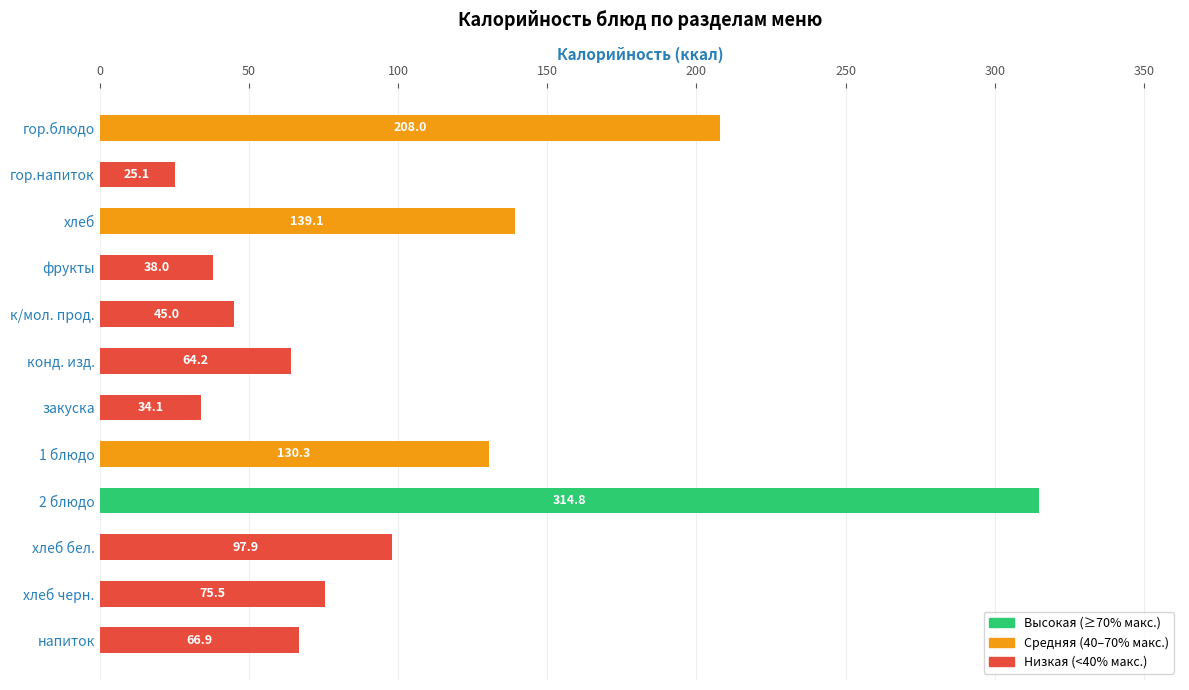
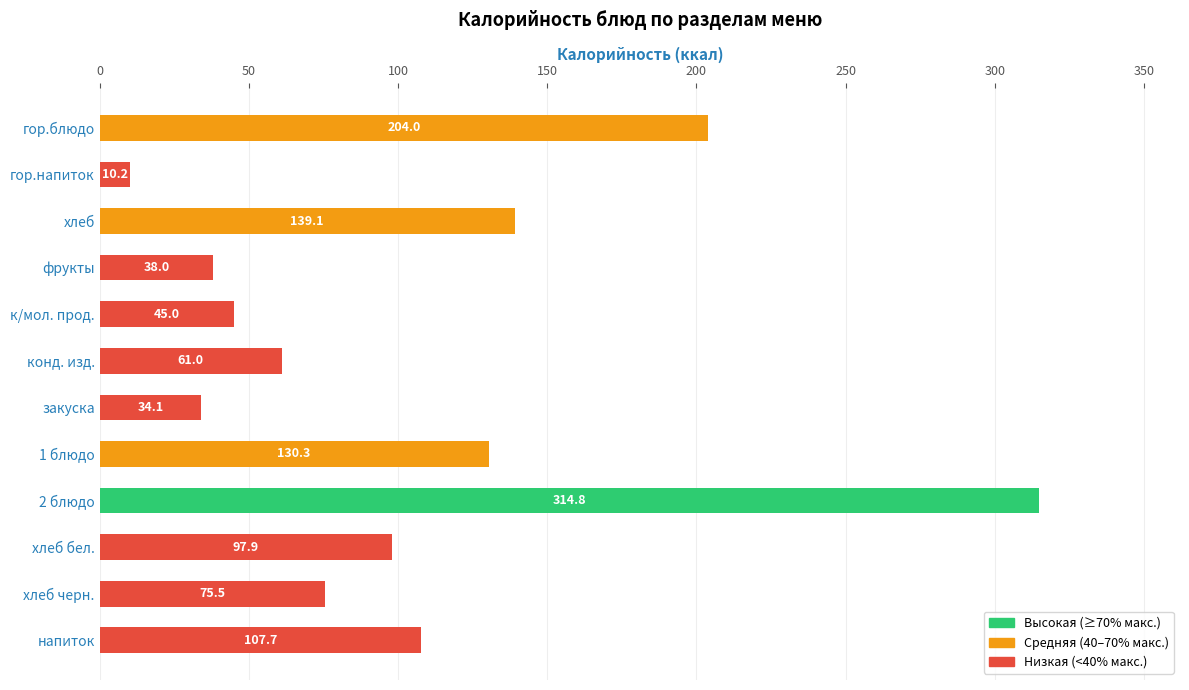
  {
-   "гор.блюдо": 208.0,
-   "гор.напиток": 25.1,
+   "гор.блюдо": 204.0,
+   "гор.напиток": 10.2,
    "хлеб": 139.1,
    "фрукты": 38.0,
    "к/мол. прод.": 45.0,
-   "конд. изд.": 64.2,
+   "конд. изд.": 61.0,
    "закуска": 34.1,
    "1 блюдо": 130.3,
    "2 блюдо": 314.8,
    "хлеб бел.": 97.9,
    "хлеб черн.": 75.5,
-   "напиток": 66.9
+   "напиток": 107.7
  }
